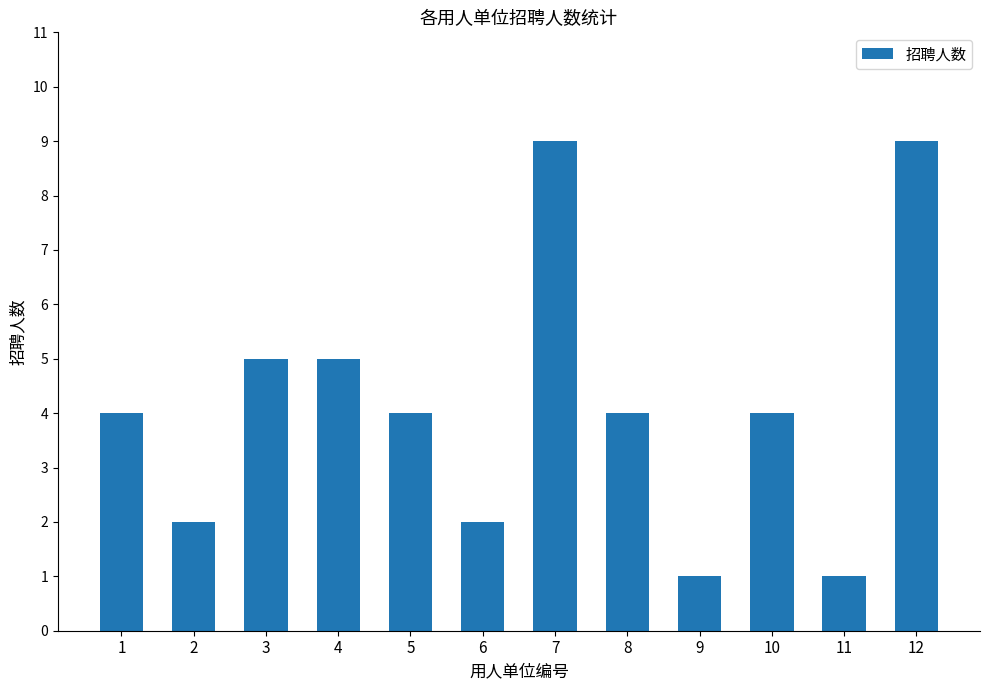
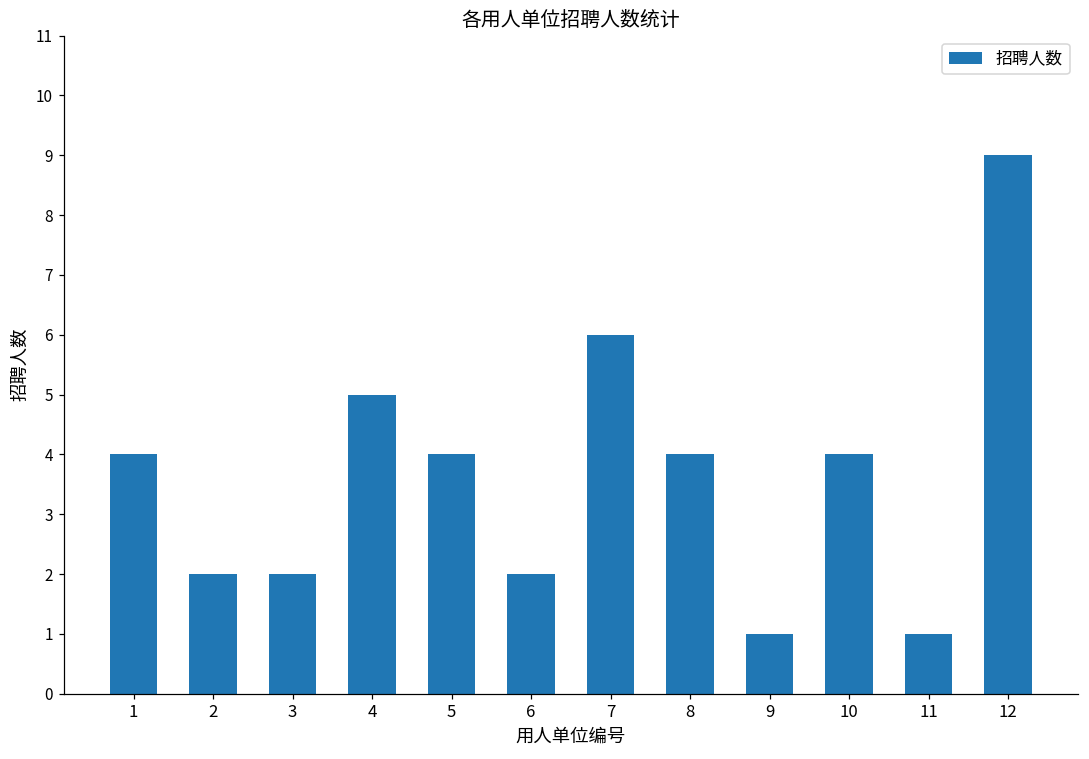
  {
    "1": 4,
    "2": 2,
-   "3": 5,
+   "3": 2,
    "4": 5,
    "5": 4,
    "6": 2,
-   "7": 9,
+   "7": 6,
    "8": 4,
    "9": 1,
    "10": 4,
    "11": 1,
    "12": 9
  }
